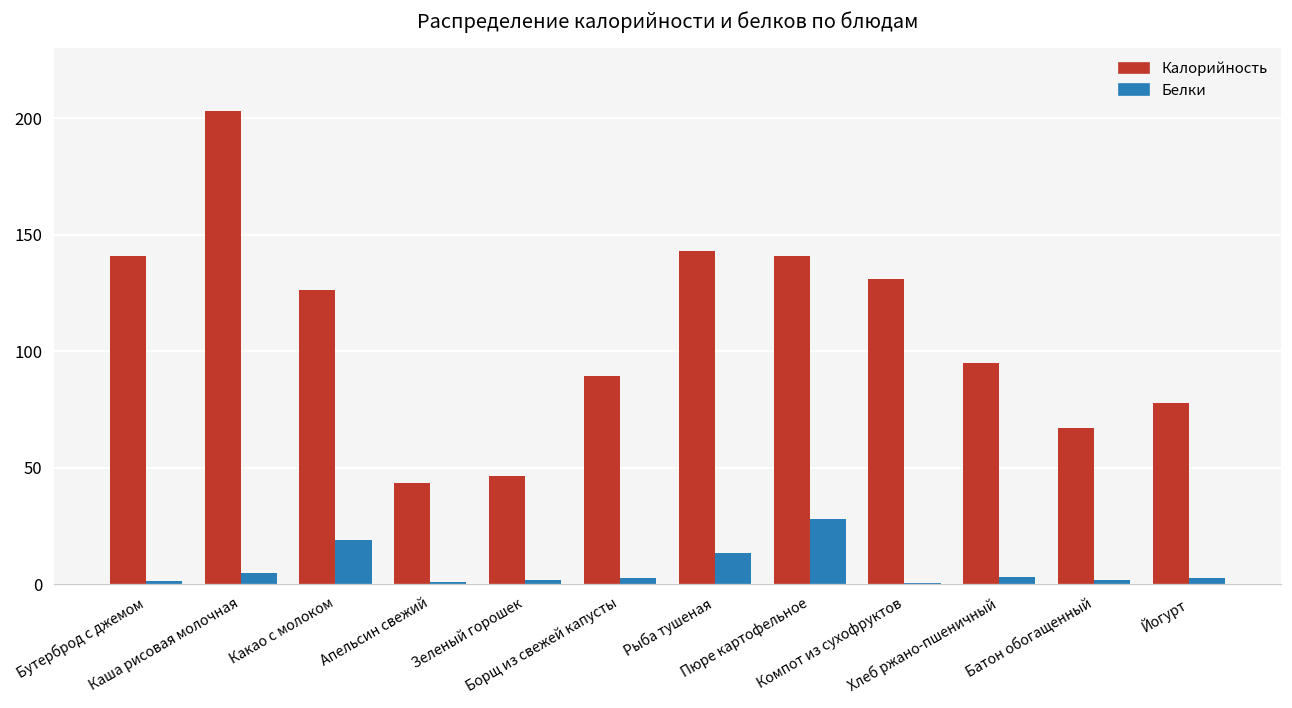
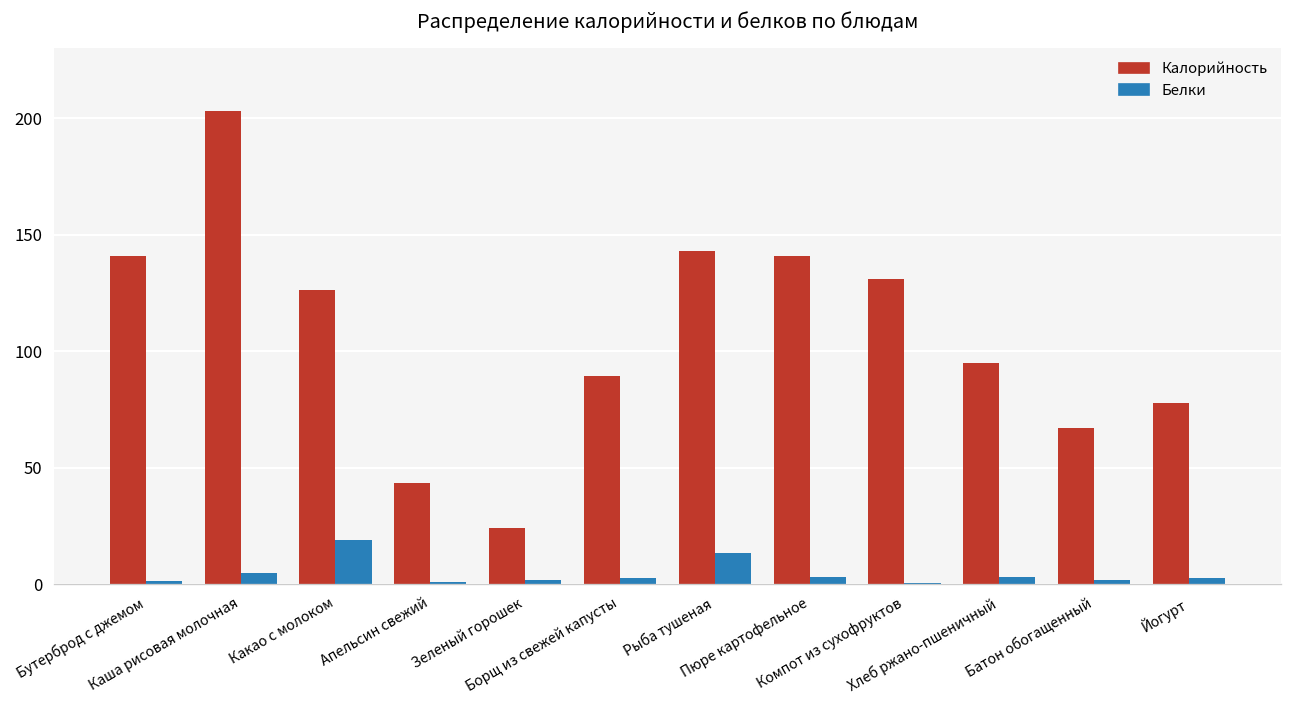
  {
    "Калорийность": {
      "Бутерброд с джемом": 141,
      "Каша рисовая молочная": 203,
      "Какао с молоком": 126,
      "Апельсин свежий": 43,
-     "Зеленый горошек": 47,
+     "Зеленый горошек": 24,
      "Борщ из свежей капусты": 90,
      "Рыба тушеная": 143,
      "Пюре картофельное": 141,
      "Компот из сухофруктов": 131,
      "Хлеб ржано-пшеничный": 95,
      "Батон обогащенный": 67,
      "Йогурт": 78
    },
    "Белки": {
      "Бутерброд с джемом": 1,
      "Каша рисовая молочная": 5,
      "Какао с молоком": 19,
      "Зеленый горошек": 2,
      "Борщ из свежей капусты": 3,
      "Рыба тушеная": 13,
-     "Пюре картофельное": 28,
+     "Пюре картофельное": 3,
      "Хлеб ржано-пшеничный": 3,
      "Батон обогащенный": 2,
      "Йогурт": 3
    }
  }
